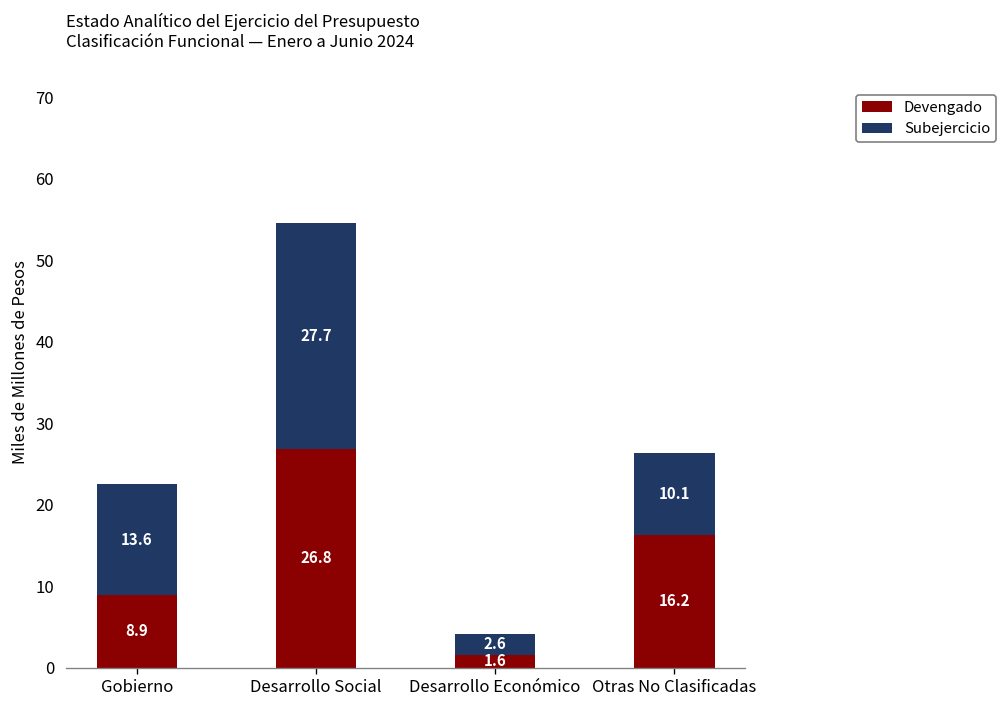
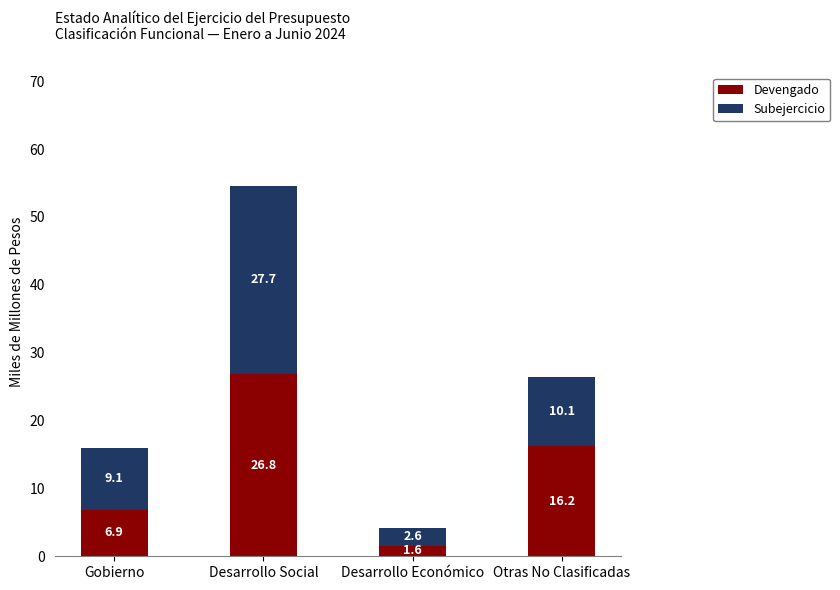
  {
    "Devengado": {
-     "Gobierno": 8.9,
+     "Gobierno": 6.9,
      "Desarrollo Social": 26.8,
      "Desarrollo Económico": 1.6,
      "Otras No Clasificadas": 16.2
    },
    "Subejercicio": {
-     "Gobierno": 13.6,
+     "Gobierno": 9.1,
      "Desarrollo Social": 27.7,
      "Desarrollo Económico": 2.6,
      "Otras No Clasificadas": 10.1
    }
  }
